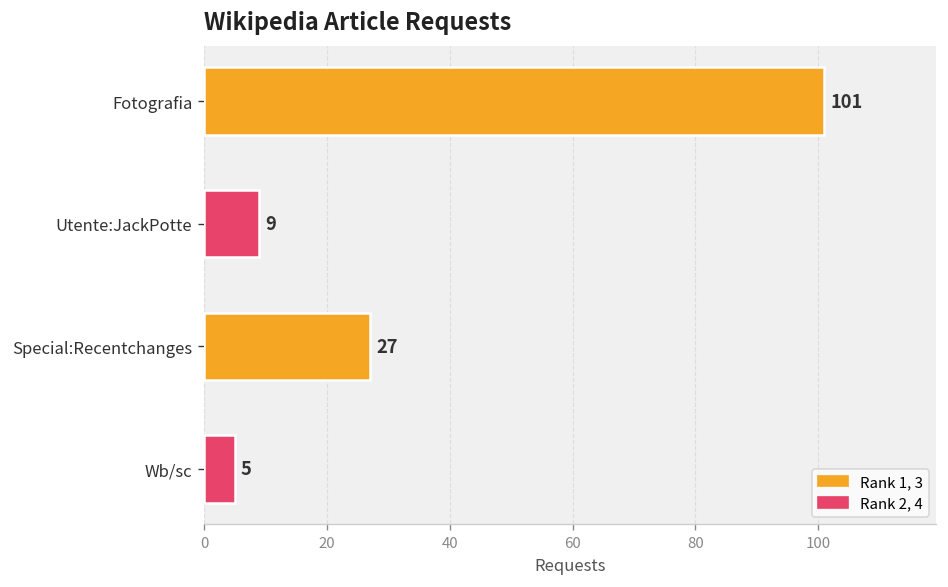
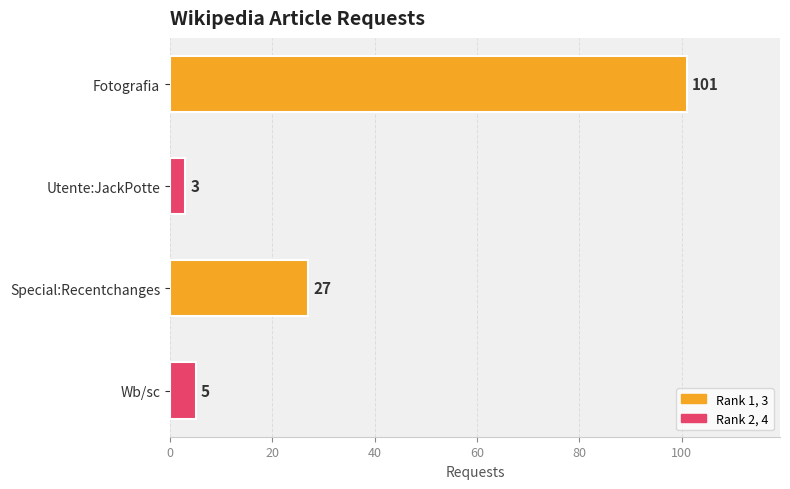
  {
    "Fotografia": 101,
-   "Utente:JackPotte": 9,
+   "Utente:JackPotte": 3,
    "Special:Recentchanges": 27,
    "Wb/sc": 5
  }
